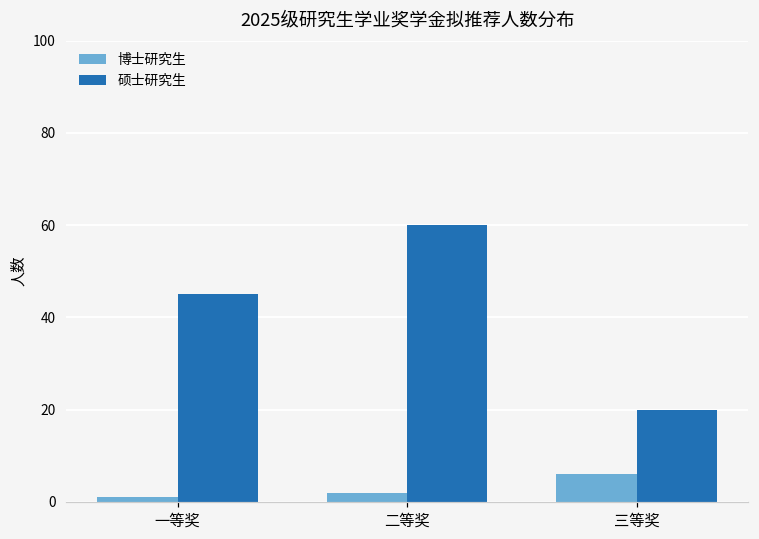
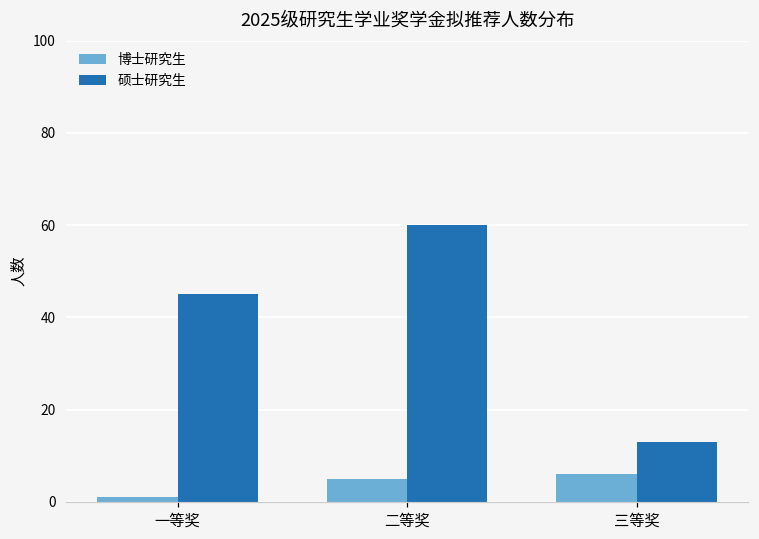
  {
    "博士研究生": {
      "一等奖": 1,
-     "二等奖": 2,
+     "二等奖": 5,
      "三等奖": 6
    },
    "硕士研究生": {
      "一等奖": 45,
      "二等奖": 60,
-     "三等奖": 20
+     "三等奖": 13
    }
  }
